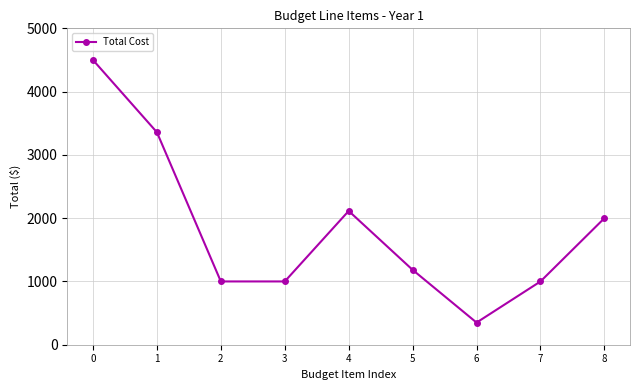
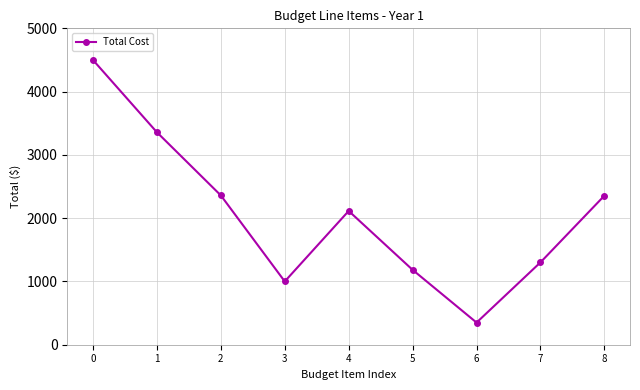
  {
    "0": 4500,
    "1": 3400,
-   "2": 1000,
+   "2": 2400,
    "3": 1000,
    "4": 2100,
    "5": 1200,
    "6": 400,
-   "7": 1000,
-   "8": 2000
+   "7": 1300,
+   "8": 2400
  }
